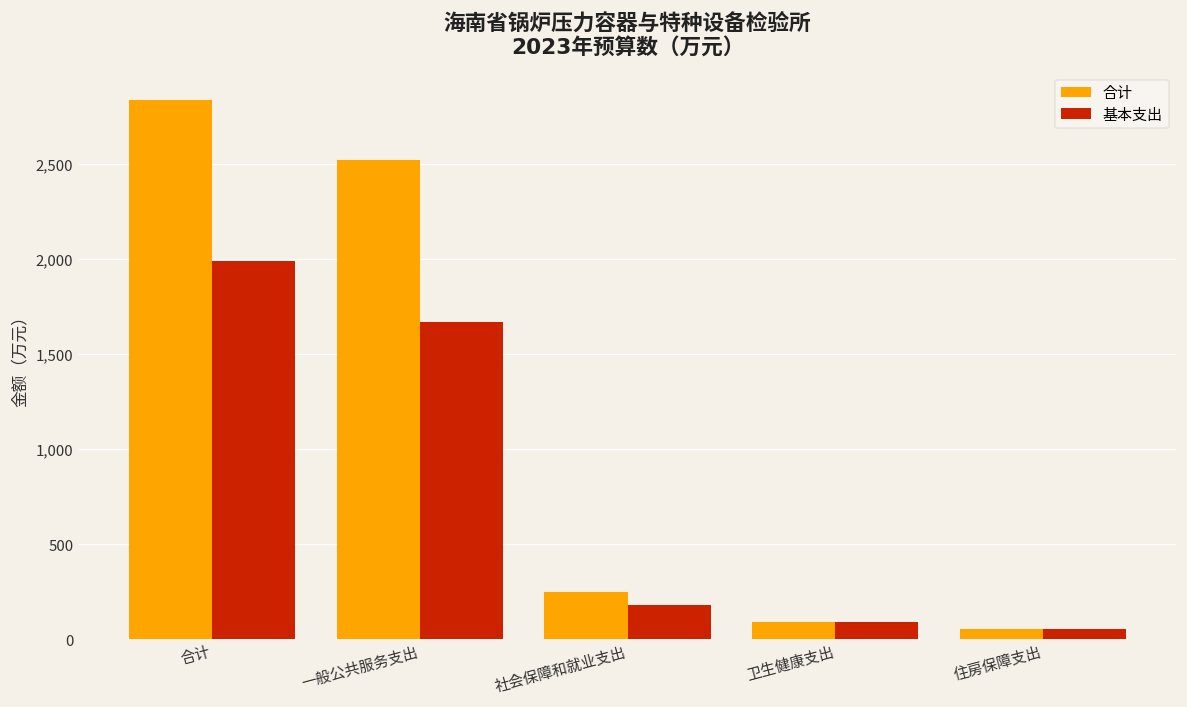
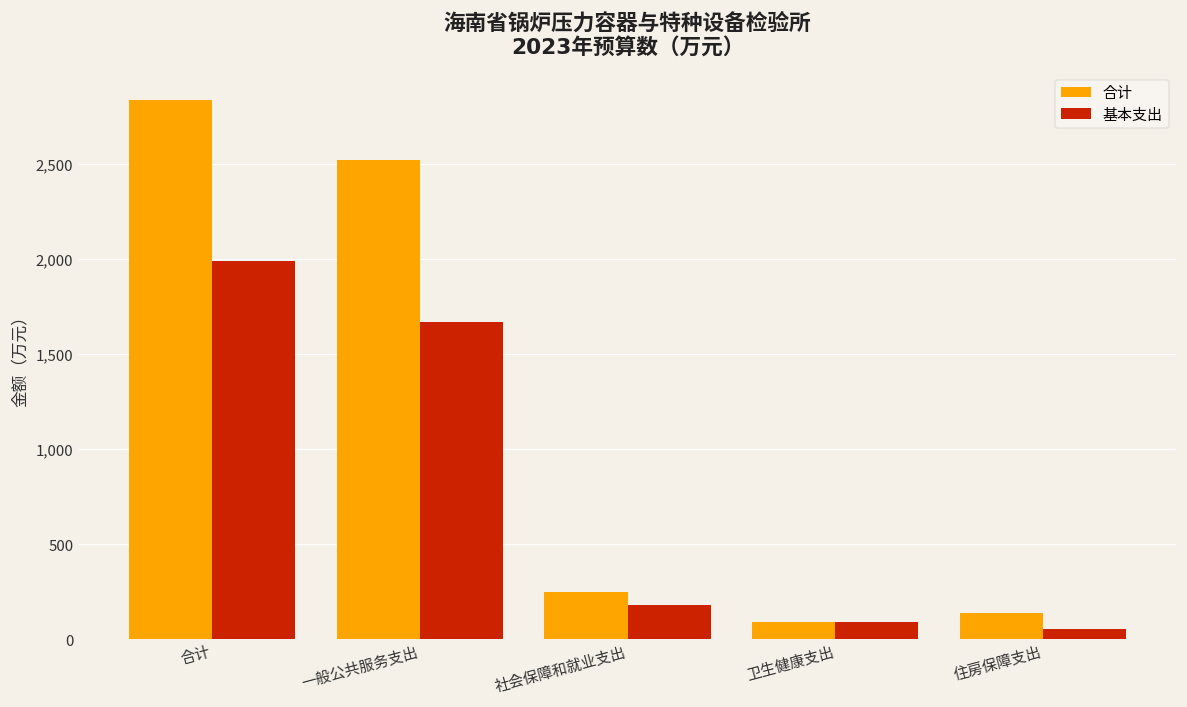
  {
    "合计": {
      "合计": "2,840",
      "一般公共服务支出": "2,520",
      "社会保障和就业支出": "250",
      "卫生健康支出": "90",
-     "住房保障支出": "50"
+     "住房保障支出": "140"
    },
    "基本支出": {
      "合计": "1,990",
      "一般公共服务支出": "1,670",
      "社会保障和就业支出": "180",
      "卫生健康支出": "90",
      "住房保障支出": "50"
    }
  }
